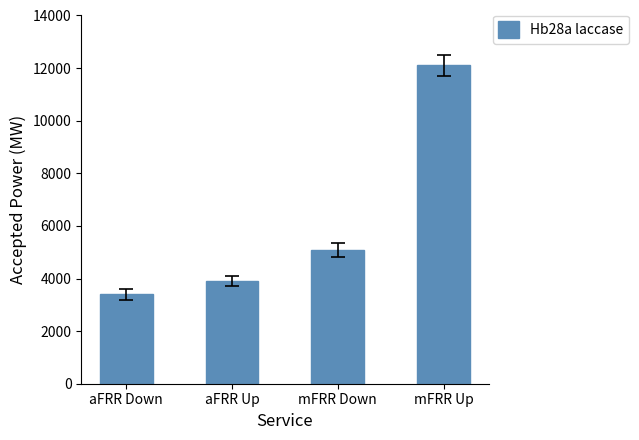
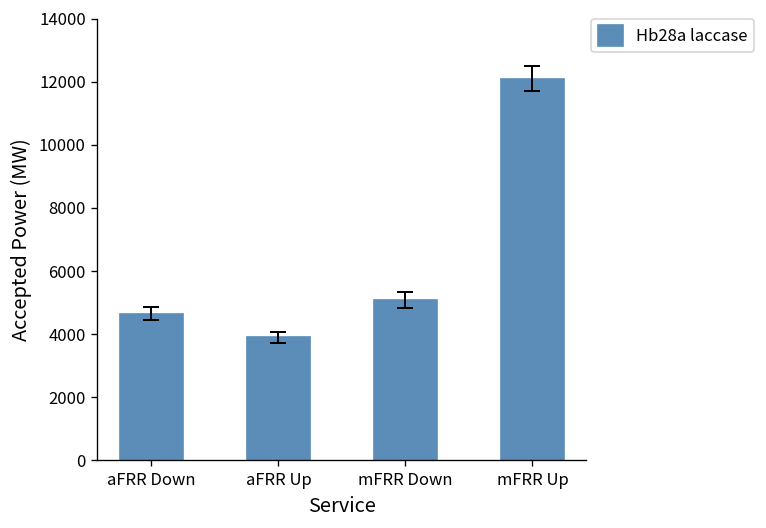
  {
    "Hb28a laccase": {
-     "aFRR Down": 3400,
+     "aFRR Down": 4600,
      "aFRR Up": 3900,
      "mFRR Down": 5100,
      "mFRR Up": 12100
    }
  }
